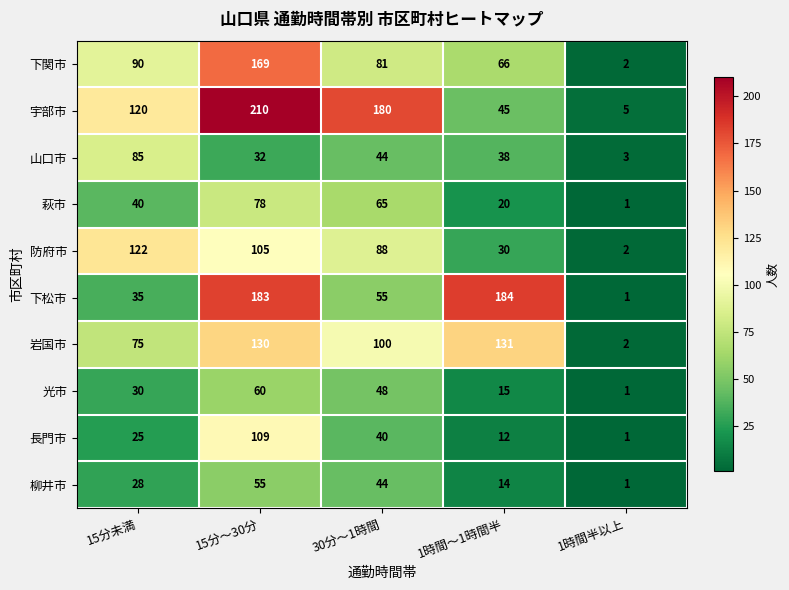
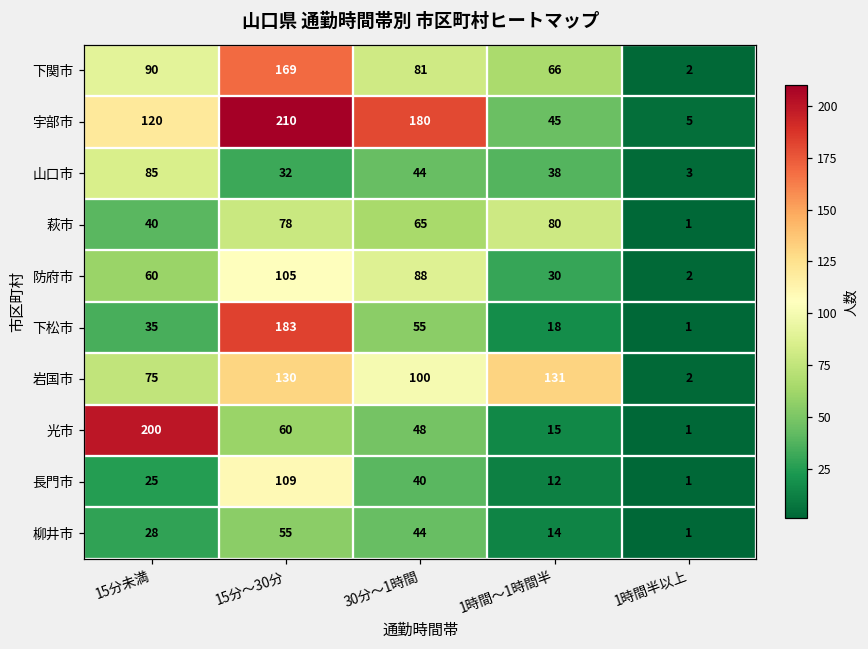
  {
    "下関市": {
      "15分未満": 90,
      "15分～30分": 169,
      "30分～1時間": 81,
      "1時間～1時間半": 66,
      "1時間半以上": 2
    },
    "宇部市": {
      "15分未満": 120,
      "15分～30分": 210,
      "30分～1時間": 180,
      "1時間～1時間半": 45,
      "1時間半以上": 5
    },
    "山口市": {
      "15分未満": 85,
      "15分～30分": 32,
      "30分～1時間": 44,
      "1時間～1時間半": 38,
      "1時間半以上": 3
    },
    "萩市": {
      "15分未満": 40,
      "15分～30分": 78,
      "30分～1時間": 65,
-     "1時間～1時間半": 20,
+     "1時間～1時間半": 80,
      "1時間半以上": 1
    },
    "防府市": {
-     "15分未満": 122,
+     "15分未満": 60,
      "15分～30分": 105,
      "30分～1時間": 88,
      "1時間～1時間半": 30,
      "1時間半以上": 2
    },
    "下松市": {
      "15分未満": 35,
      "15分～30分": 183,
      "30分～1時間": 55,
-     "1時間～1時間半": 184,
+     "1時間～1時間半": 18,
      "1時間半以上": 1
    },
    "岩国市": {
      "15分未満": 75,
      "15分～30分": 130,
      "30分～1時間": 100,
      "1時間～1時間半": 131,
      "1時間半以上": 2
    },
    "光市": {
-     "15分未満": 30,
+     "15分未満": 200,
      "15分～30分": 60,
      "30分～1時間": 48,
      "1時間～1時間半": 15,
      "1時間半以上": 1
    },
    "長門市": {
      "15分未満": 25,
      "15分～30分": 109,
      "30分～1時間": 40,
      "1時間～1時間半": 12,
      "1時間半以上": 1
    },
    "柳井市": {
      "15分未満": 28,
      "15分～30分": 55,
      "30分～1時間": 44,
      "1時間～1時間半": 14,
      "1時間半以上": 1
    }
  }
